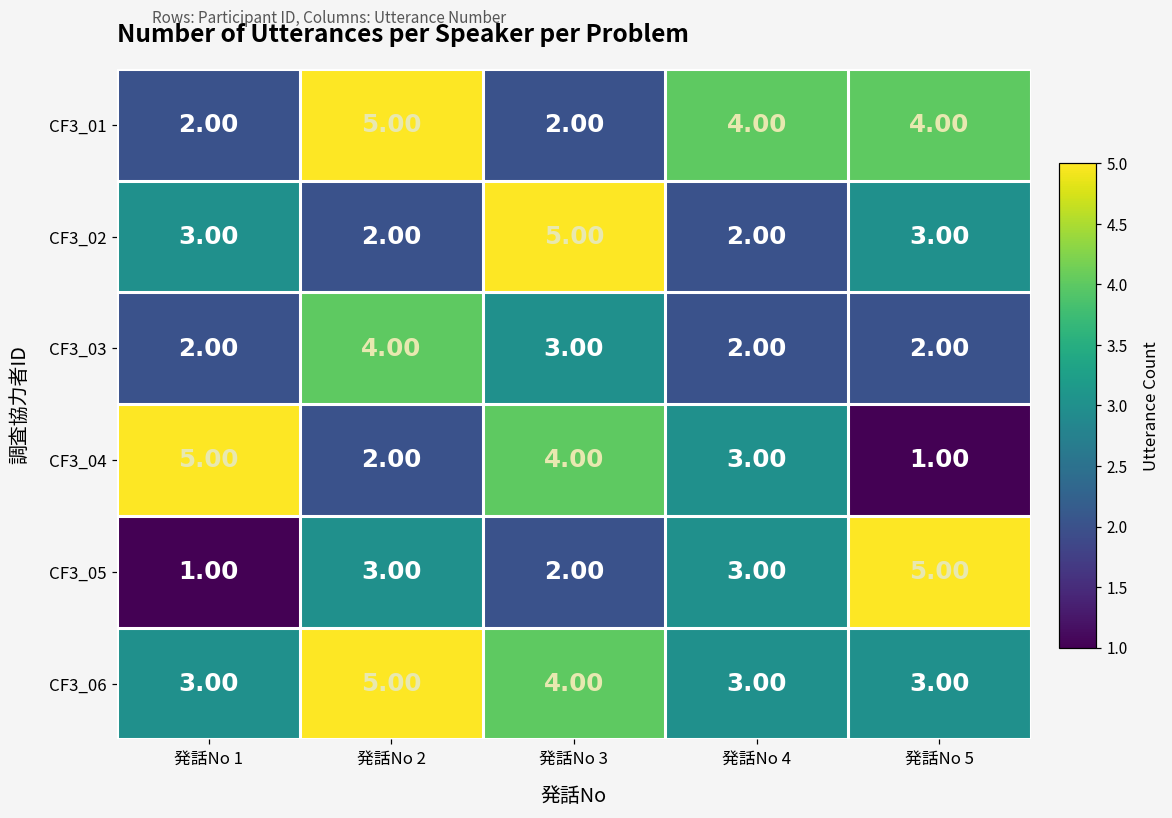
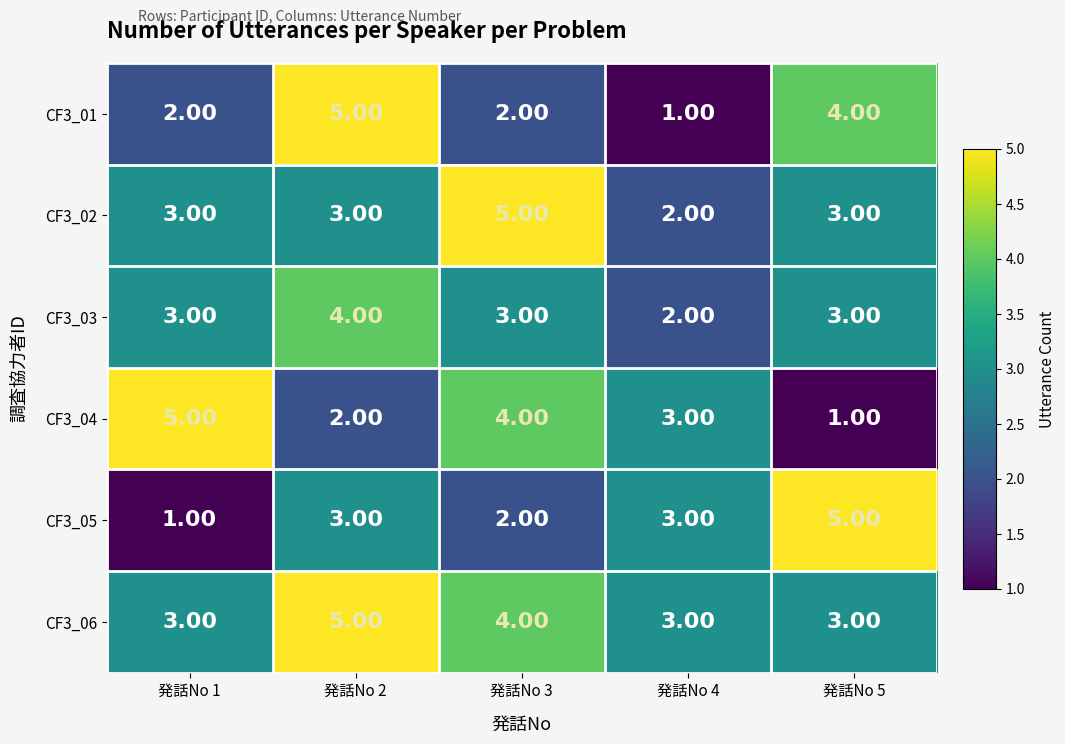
  {
    "CF3_01": {
      "発話No 1": 2.00,
      "発話No 2": 5.00,
      "発話No 3": 2.00,
-     "発話No 4": 4.00,
+     "発話No 4": 1.00,
      "発話No 5": 4.00
    },
    "CF3_02": {
      "発話No 1": 3.00,
-     "発話No 2": 2.00,
+     "発話No 2": 3.00,
      "発話No 3": 5.00,
      "発話No 4": 2.00,
      "発話No 5": 3.00
    },
    "CF3_03": {
-     "発話No 1": 2.00,
+     "発話No 1": 3.00,
      "発話No 2": 4.00,
      "発話No 3": 3.00,
      "発話No 4": 2.00,
-     "発話No 5": 2.00
+     "発話No 5": 3.00
    },
    "CF3_04": {
      "発話No 1": 5.00,
      "発話No 2": 2.00,
      "発話No 3": 4.00,
      "発話No 4": 3.00,
      "発話No 5": 1.00
    },
    "CF3_05": {
      "発話No 1": 1.00,
      "発話No 2": 3.00,
      "発話No 3": 2.00,
      "発話No 4": 3.00,
      "発話No 5": 5.00
    },
    "CF3_06": {
      "発話No 1": 3.00,
      "発話No 2": 5.00,
      "発話No 3": 4.00,
      "発話No 4": 3.00,
      "発話No 5": 3.00
    }
  }
